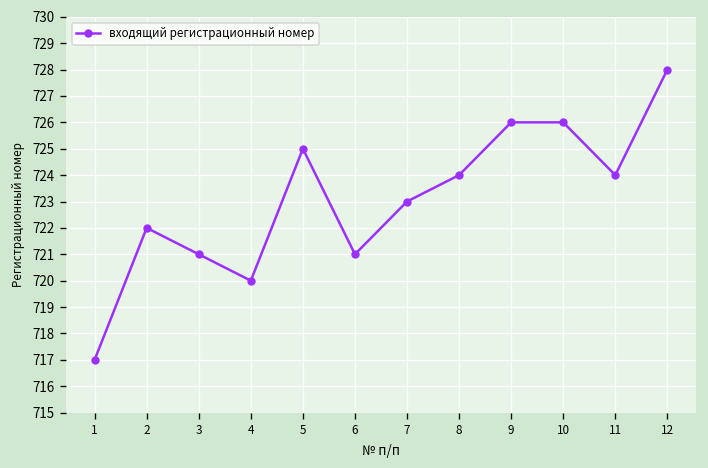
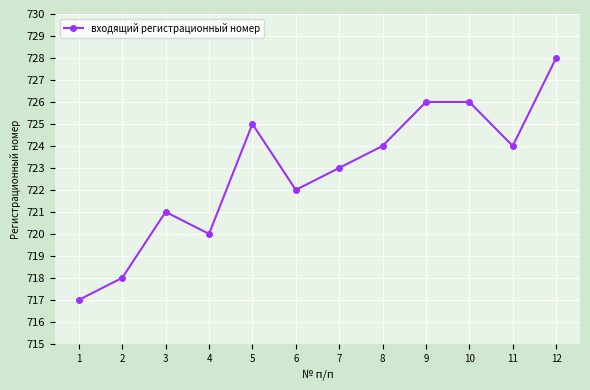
  {
    "1": 717,
-   "2": 722,
+   "2": 718,
    "3": 721,
    "4": 720,
    "5": 725,
-   "6": 721,
+   "6": 722,
    "7": 723,
    "8": 724,
    "9": 726,
    "10": 726,
    "11": 724,
    "12": 728
  }
